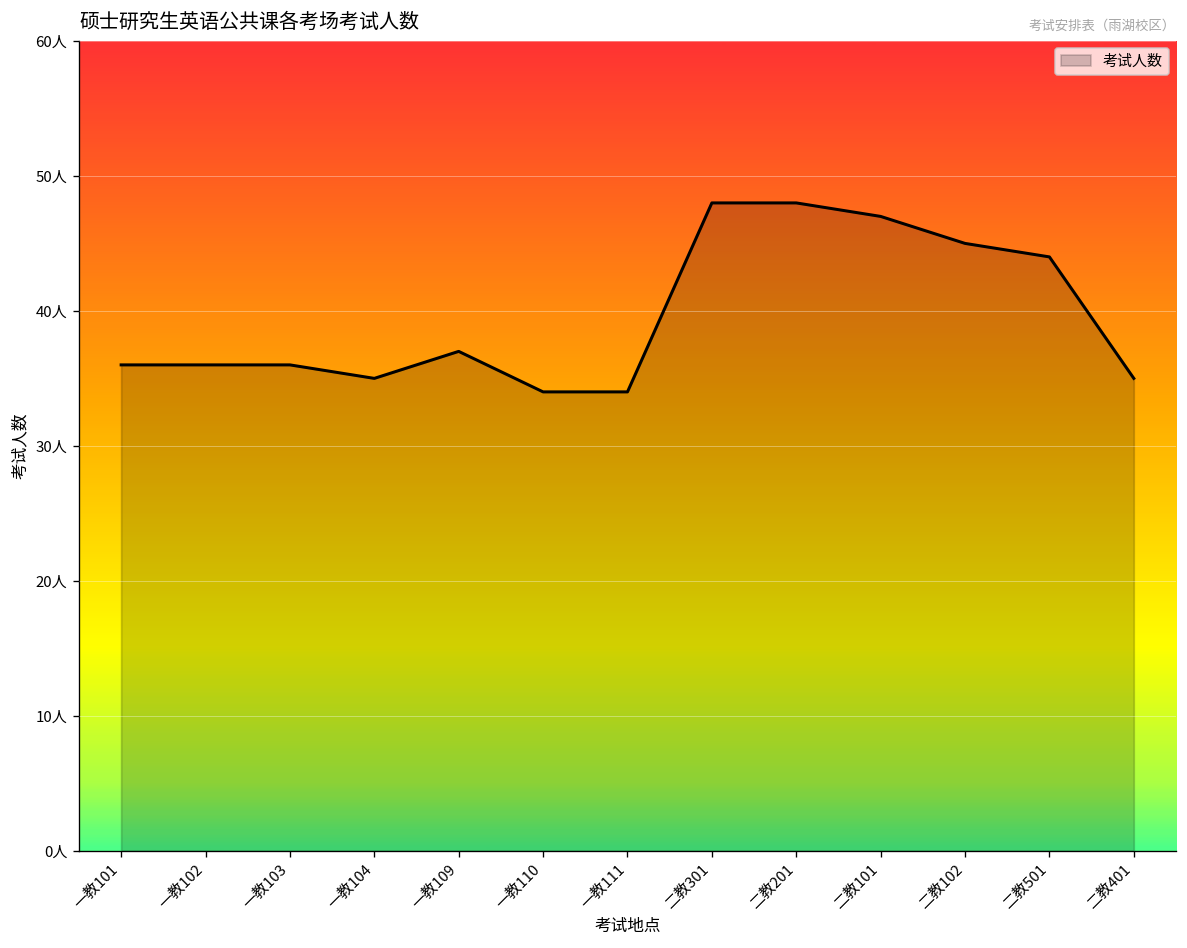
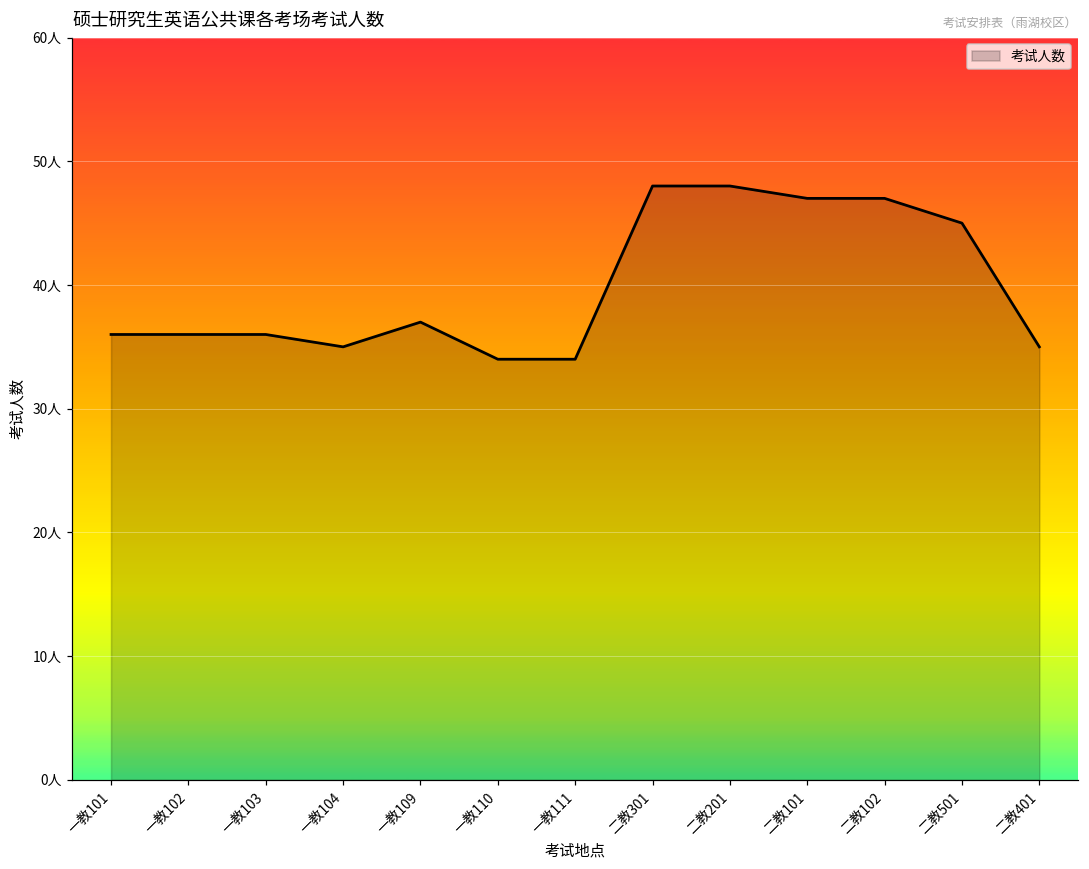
  {
    "一教101": "36人",
    "一教102": "36人",
    "一教103": "36人",
    "一教104": "35人",
    "一教109": "37人",
    "一教110": "34人",
    "一教111": "34人",
    "二教301": "48人",
    "二教201": "48人",
    "二教101": "47人",
-   "二教102": "45人",
-   "二教501": "44人",
+   "二教102": "47人",
+   "二教501": "45人",
    "二教401": "35人"
  }
